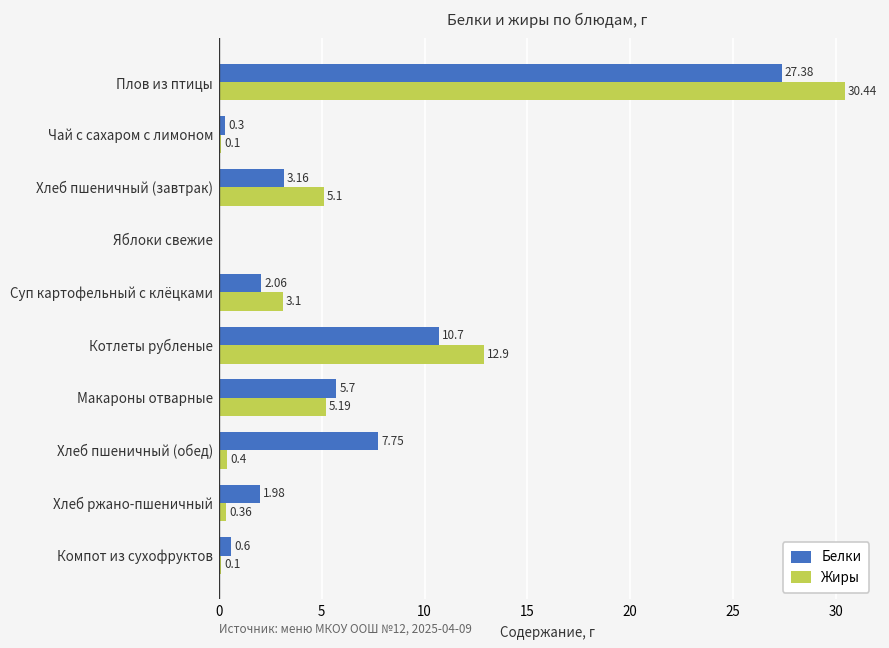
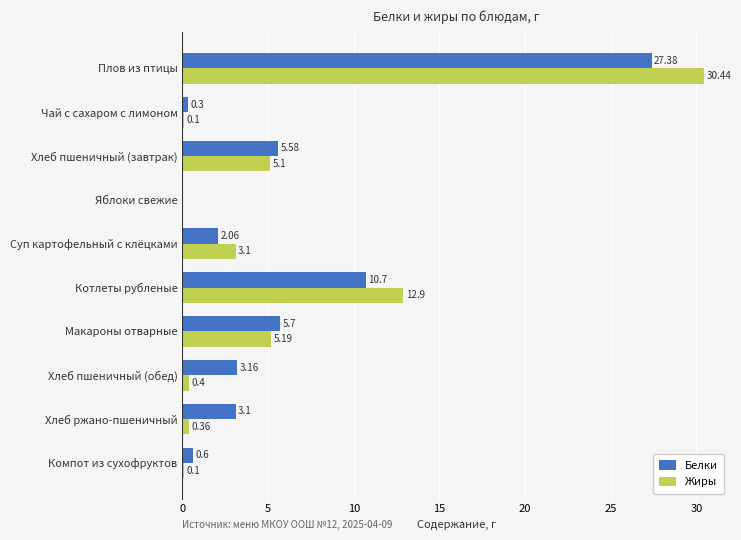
  {
    "Белки": {
      "Плов из птицы": 27.38,
      "Чай с сахаром с лимоном": 0.3,
-     "Хлеб пшеничный (завтрак)": 3.16,
+     "Хлеб пшеничный (завтрак)": 5.58,
      "Суп картофельный с клёцками": 2.06,
      "Котлеты рубленые": 10.7,
      "Макароны отварные": 5.7,
-     "Хлеб пшеничный (обед)": 7.75,
-     "Хлеб ржано-пшеничный": 1.98,
+     "Хлеб пшеничный (обед)": 3.16,
+     "Хлеб ржано-пшеничный": 3.1,
      "Компот из сухофруктов": 0.6
    },
    "Жиры": {
      "Плов из птицы": 30.44,
      "Чай с сахаром с лимоном": 0.1,
      "Хлеб пшеничный (завтрак)": 5.1,
      "Суп картофельный с клёцками": 3.1,
      "Котлеты рубленые": 12.9,
      "Макароны отварные": 5.19,
      "Хлеб пшеничный (обед)": 0.4,
      "Хлеб ржано-пшеничный": 0.36,
      "Компот из сухофруктов": 0.1
    }
  }
